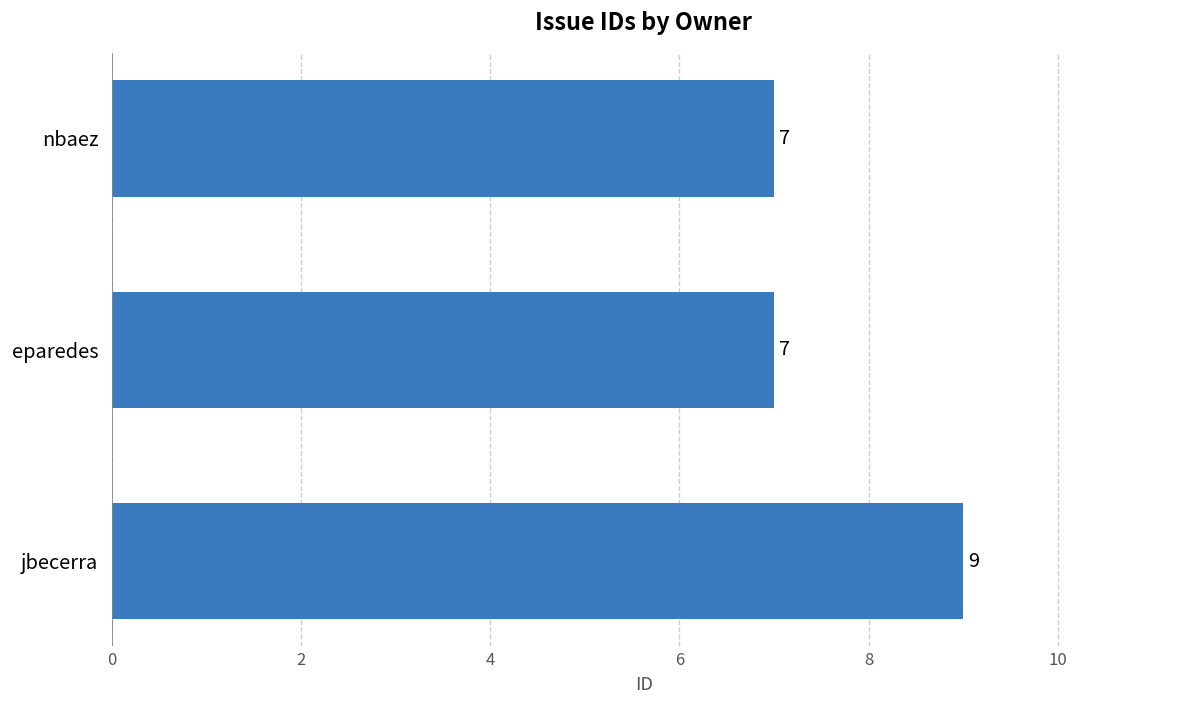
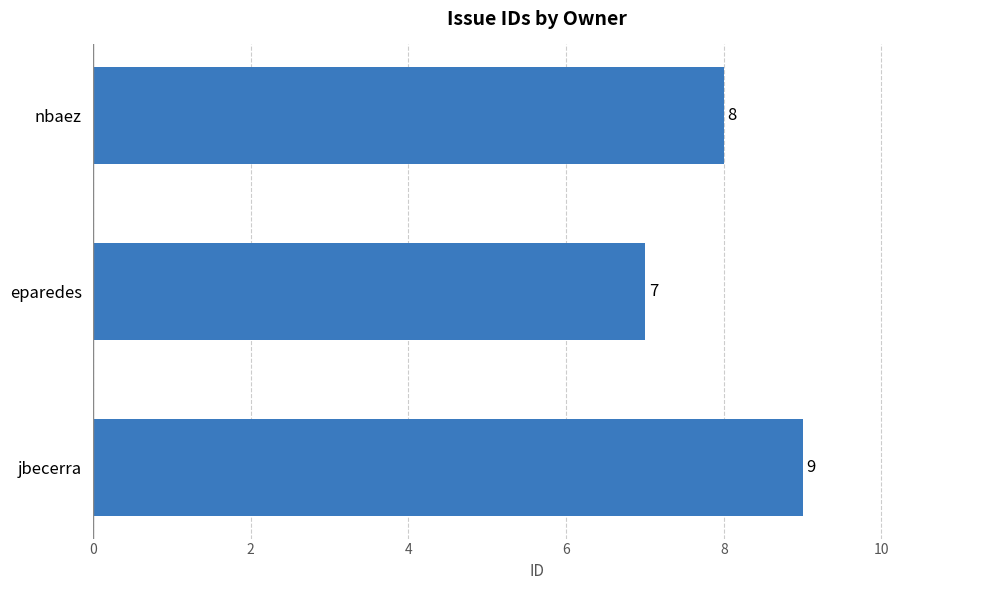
  {
-   "nbaez": 7,
+   "nbaez": 8,
    "eparedes": 7,
    "jbecerra": 9
  }
